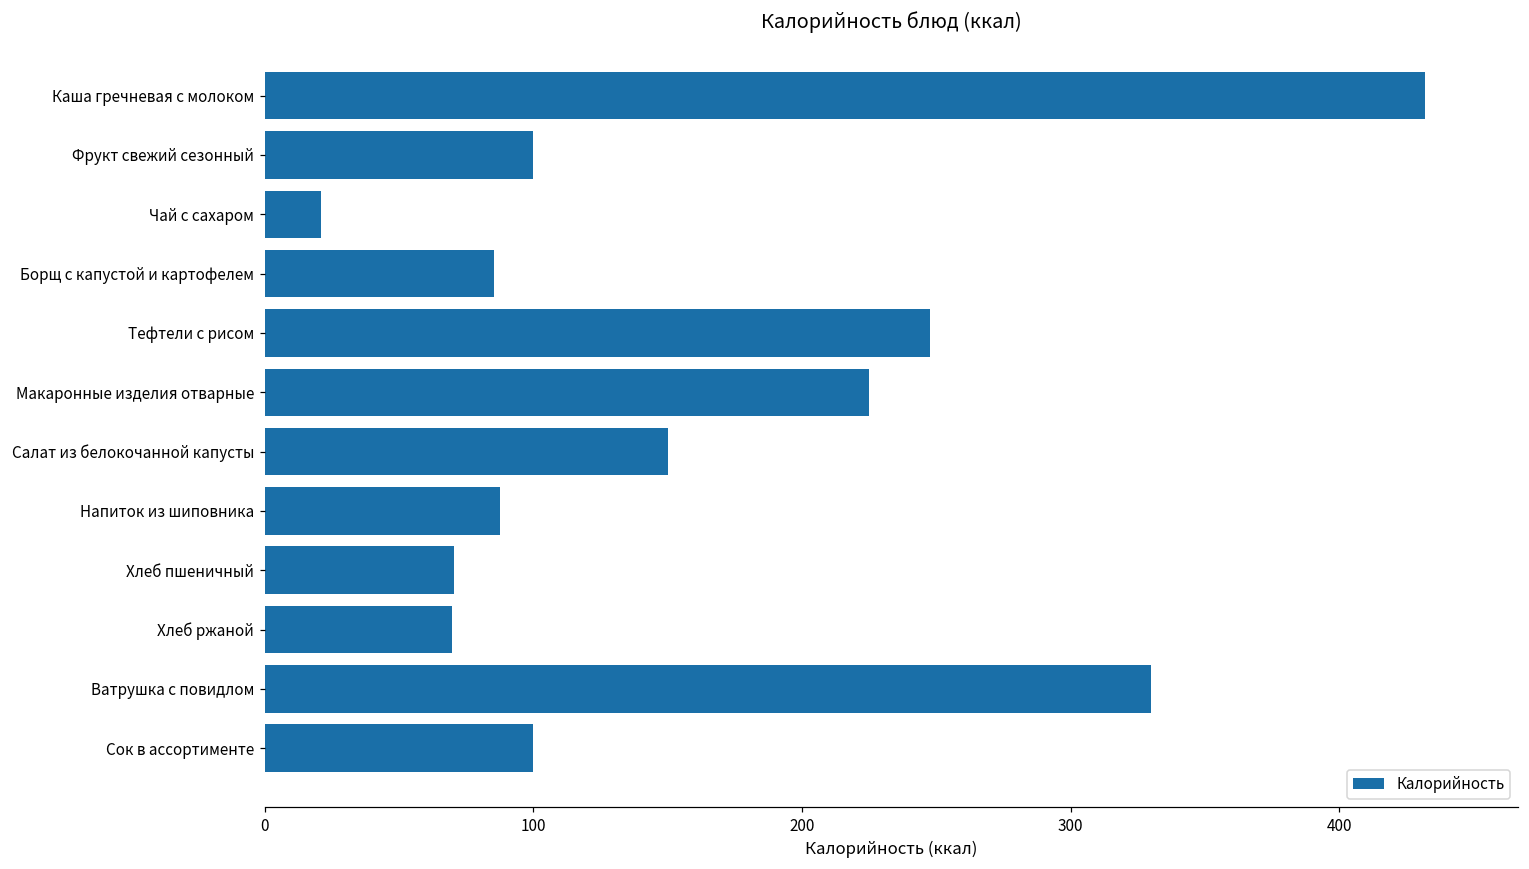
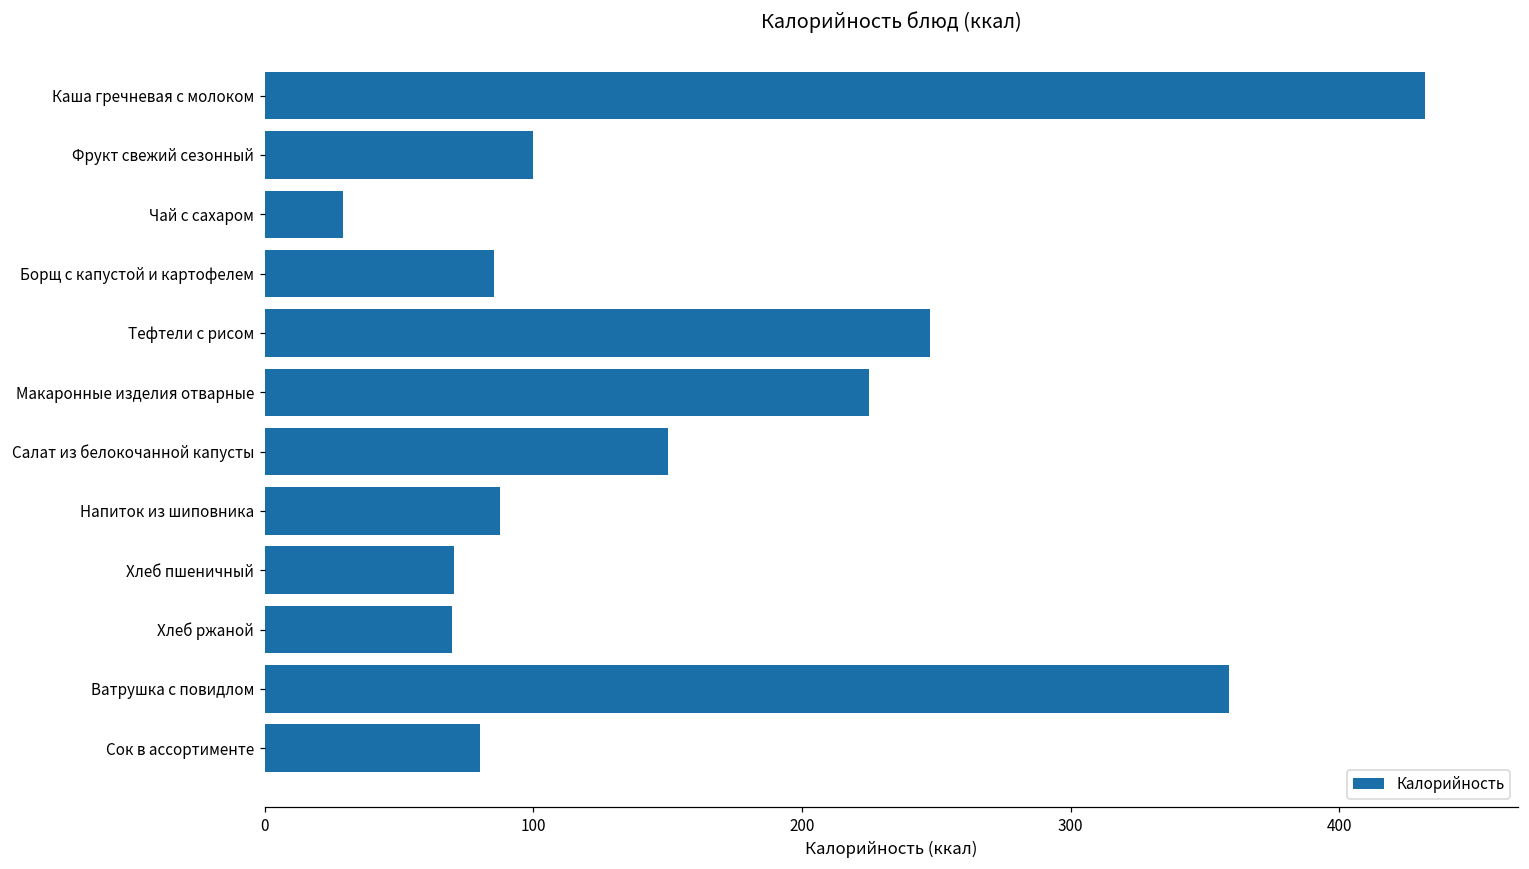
  {
    "Каша гречневая с молоком": 432,
    "Фрукт свежий сезонный": 100,
-   "Чай с сахаром": 21,
+   "Чай с сахаром": 29,
    "Борщ с капустой и картофелем": 85,
    "Тефтели с рисом": 248,
    "Макаронные изделия отварные": 225,
    "Салат из белокочанной капусты": 150,
    "Напиток из шиповника": 88,
    "Хлеб пшеничный": 71,
    "Хлеб ржаной": 70,
-   "Ватрушка с повидлом": 330,
-   "Сок в ассортименте": 100
+   "Ватрушка с повидлом": 359,
+   "Сок в ассортименте": 80
  }
